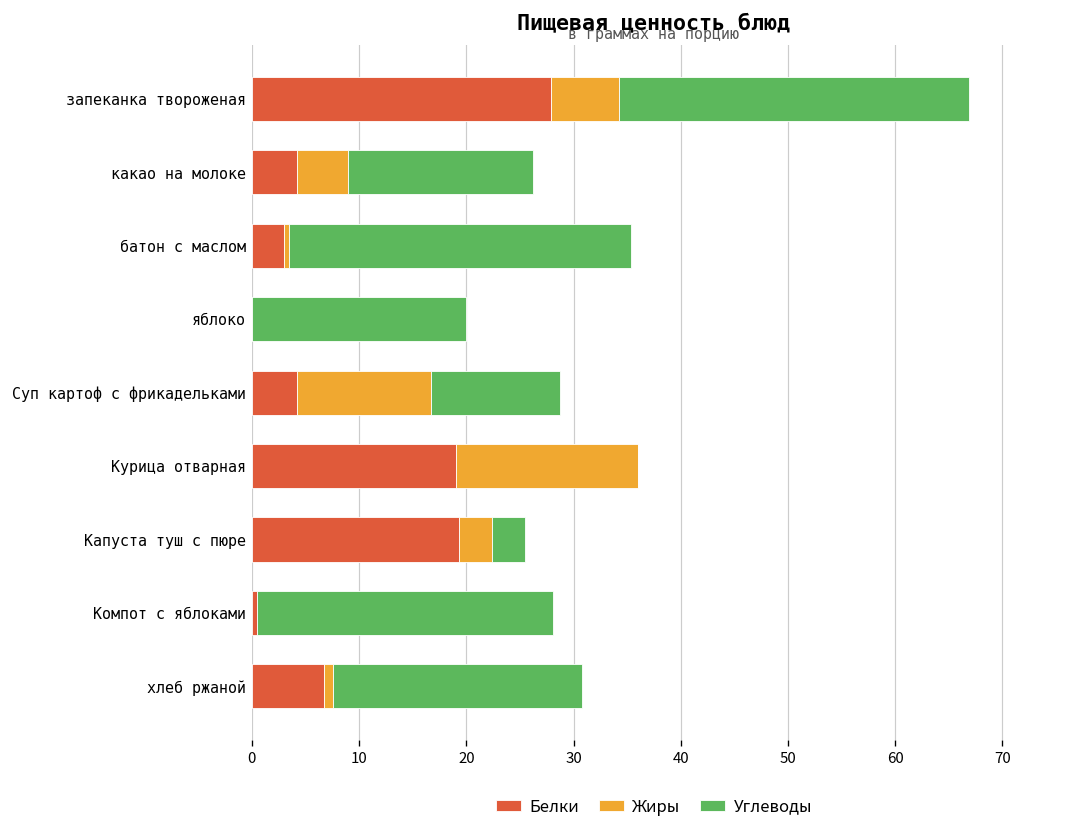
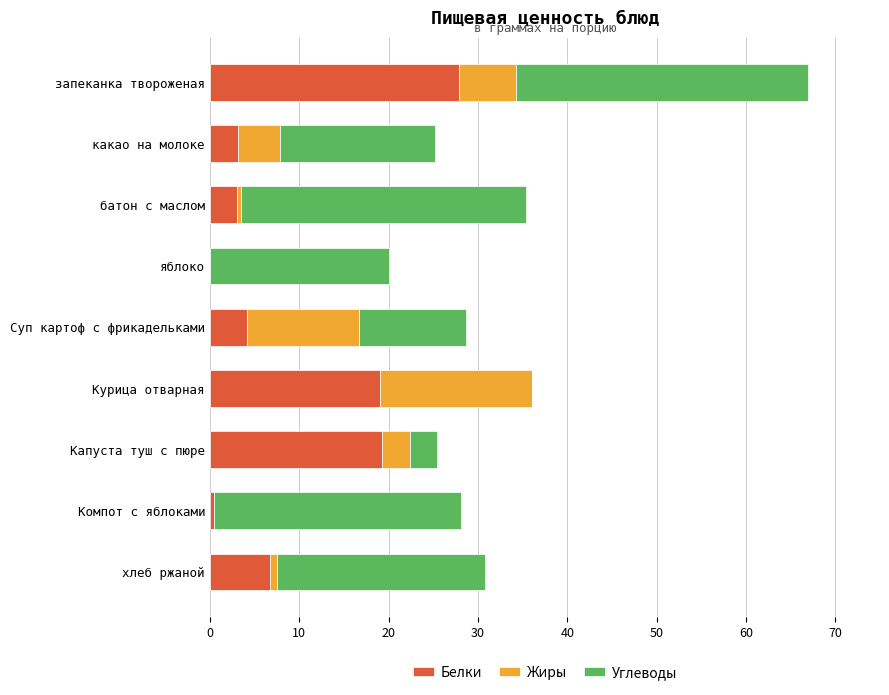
  {
    "Белки": {
      "запеканка твороженая": 28,
-     "какао на молоке": 4,
+     "какао на молоке": 3,
      "батон с маслом": 3,
      "яблоко": 0,
      "Суп картоф с фрикадельками": 4,
      "Курица отварная": 19,
      "Капуста туш с пюре": 19,
      "Компот с яблоками": 0,
      "хлеб ржаной": 7
    },
    "Жиры": {
      "запеканка твороженая": 6,
      "какао на молоке": 5,
      "батон с маслом": 1,
      "яблоко": 0,
      "Суп картоф с фрикадельками": 12,
      "Курица отварная": 17,
      "Капуста туш с пюре": 3,
      "хлеб ржаной": 1
    },
    "Углеводы": {
      "запеканка твороженая": 33,
      "какао на молоке": 17,
      "батон с маслом": 32,
      "яблоко": 20,
      "Суп картоф с фрикадельками": 12,
      "Курица отварная": 0,
      "Капуста туш с пюре": 3,
      "Компот с яблоками": 28,
      "хлеб ржаной": 23
    }
  }
